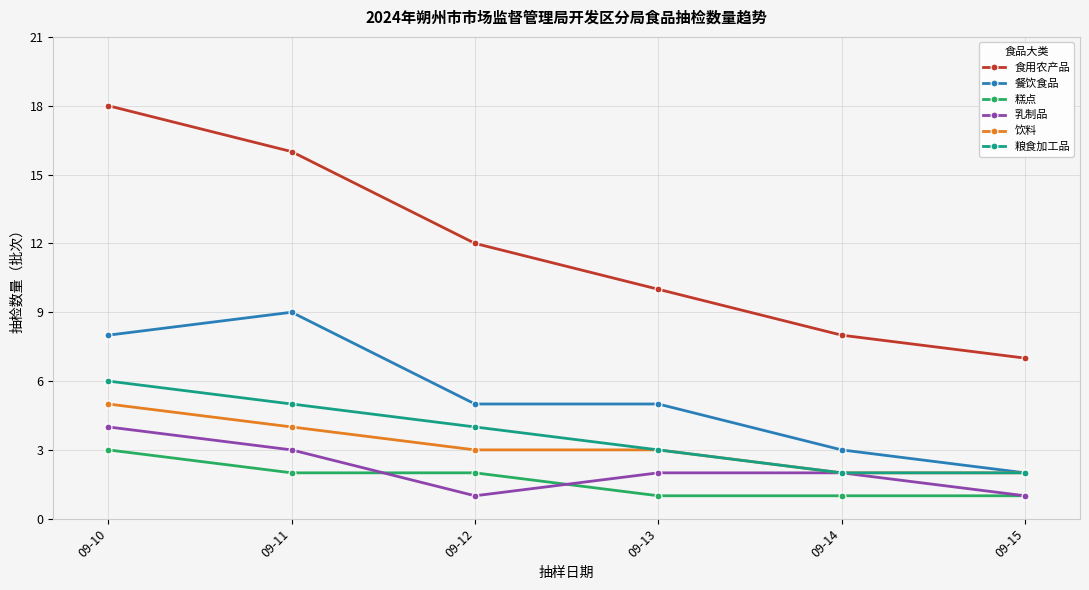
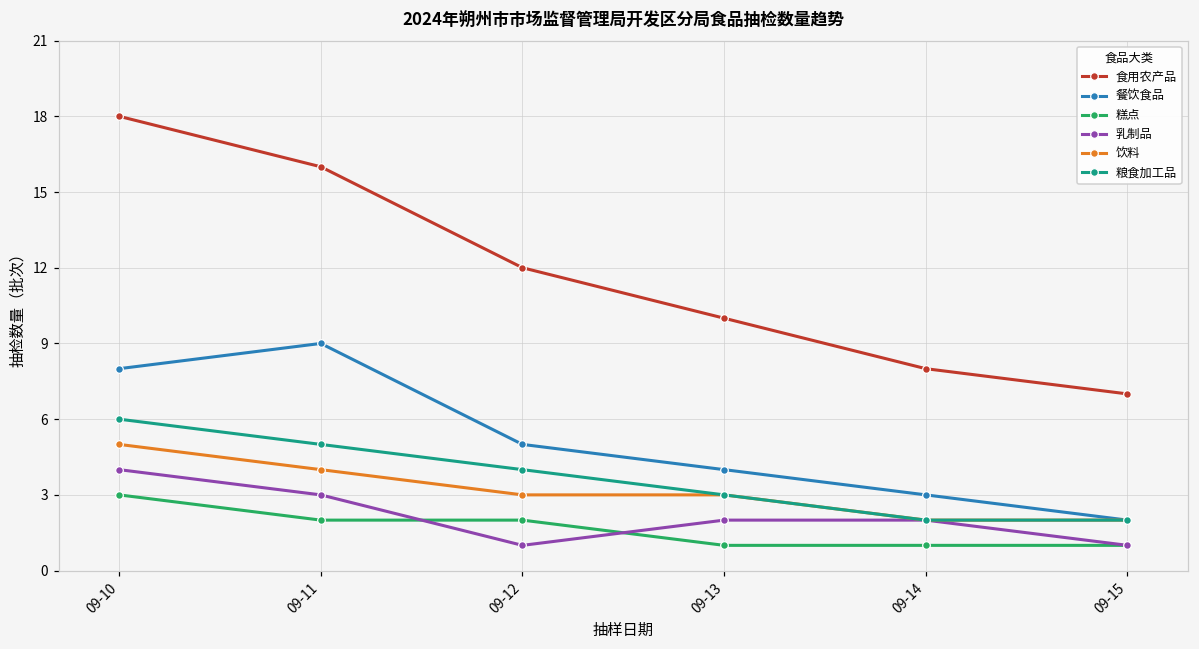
  {
    "食用农产品": {
      "09-10": 18,
      "09-11": 16,
      "09-12": 12,
      "09-13": 10,
      "09-14": 8,
      "09-15": 7
    },
    "餐饮食品": {
      "09-10": 8,
      "09-11": 9,
      "09-12": 5,
-     "09-13": 5,
+     "09-13": 4,
      "09-14": 3
    },
    "乳制品": {
      "09-10": 4,
      "09-11": 3,
      "09-12": 1,
      "09-13": 2
    },
    "饮料": {
      "09-10": 5,
      "09-11": 4,
      "09-12": 3
    }
  }
